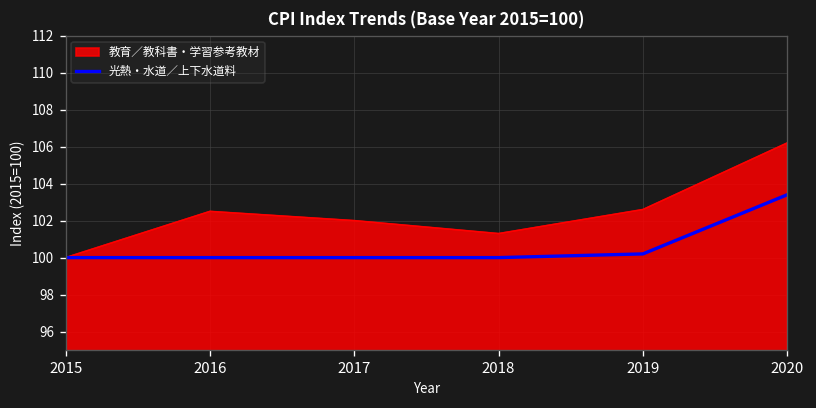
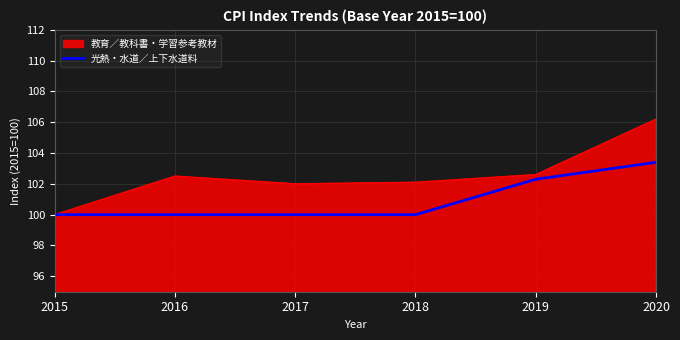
  {
    "教育／教科書・学習参考教材": {
      "2016": 102.5,
      "2017": 102.0,
-     "2018": 101.3,
+     "2018": 102.1,
      "2019": 102.6,
      "2020": 106.2
    },
    "光熱・水道／上下水道料": {
      "2016": 100.0,
      "2017": 100.0,
      "2018": 100.0,
-     "2019": 100.2,
+     "2019": 102.3,
      "2020": 103.4
    }
  }
